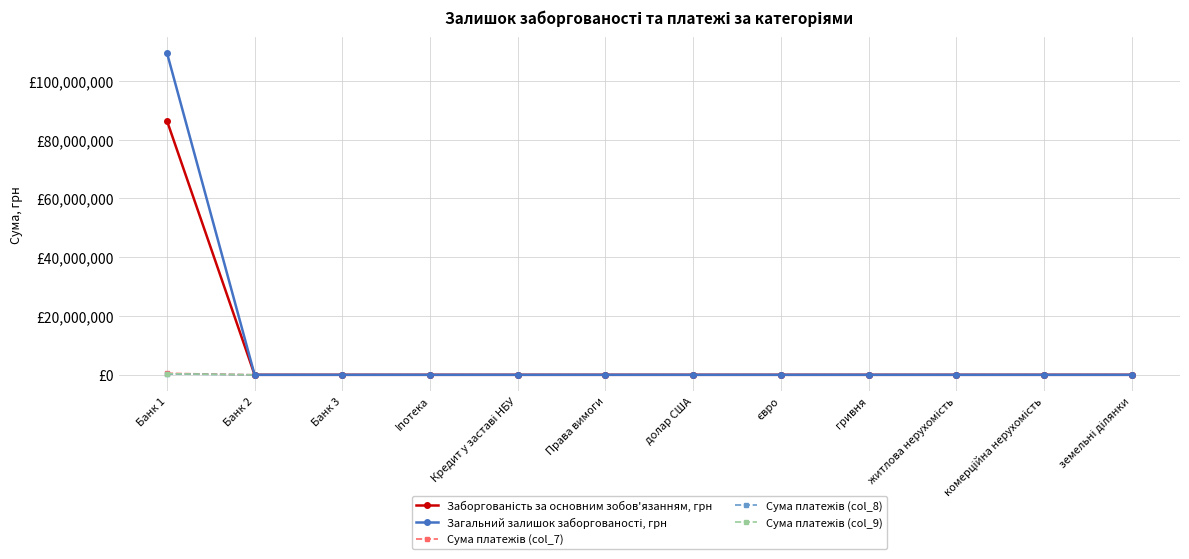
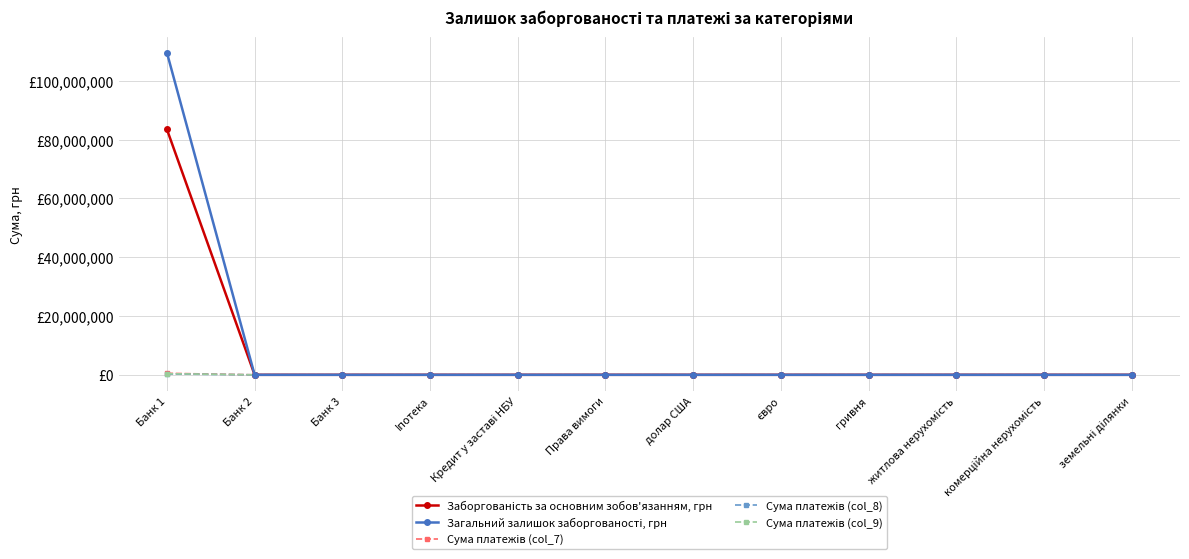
  {
    "Заборгованість за основним зобов'язанням, грн": {
-     "Банк 1": "£86,000,000"
+     "Банк 1": "£83,000,000"
    },
    "Загальний залишок заборгованості, грн": {
      "Банк 1": "£110,000,000"
    }
  }
